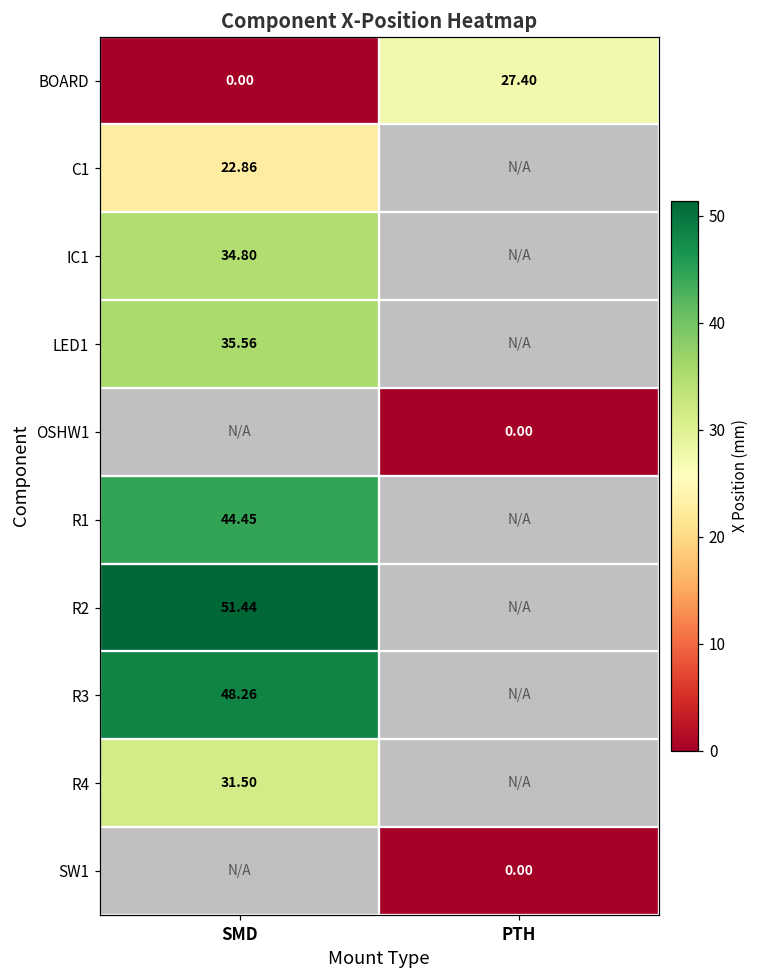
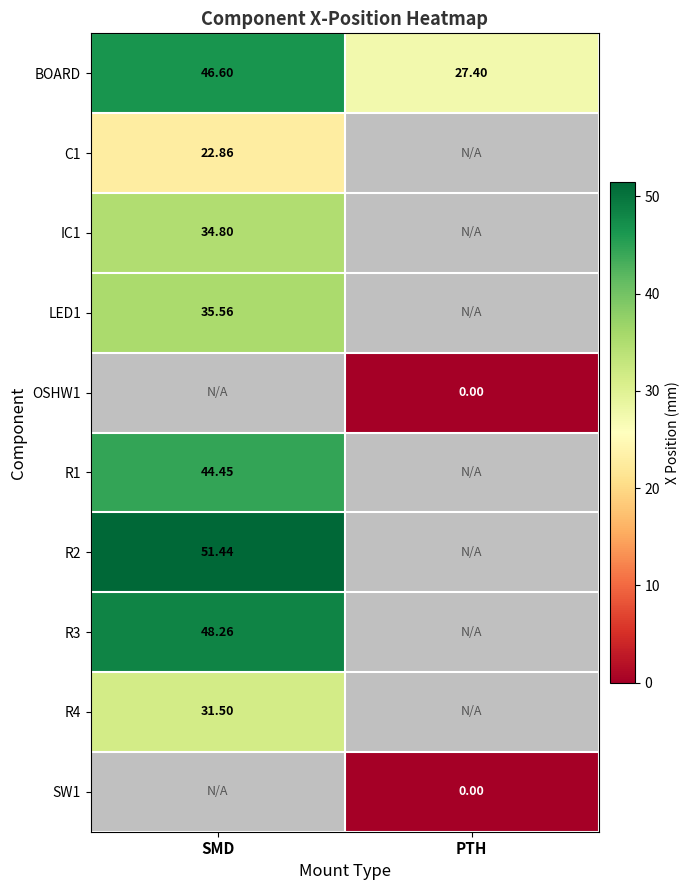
  {
    "BOARD": {
-     "SMD": 0.00,
+     "SMD": 46.60,
      "PTH": 27.40
    },
    "C1": {
      "SMD": 22.86
    },
    "IC1": {
      "SMD": 34.80
    },
    "LED1": {
      "SMD": 35.56
    },
    "OSHW1": {
      "PTH": 0.00
    },
    "R1": {
      "SMD": 44.45
    },
    "R2": {
      "SMD": 51.44
    },
    "R3": {
      "SMD": 48.26
    },
    "R4": {
      "SMD": 31.50
    },
    "SW1": {
      "PTH": 0.00
    }
  }
